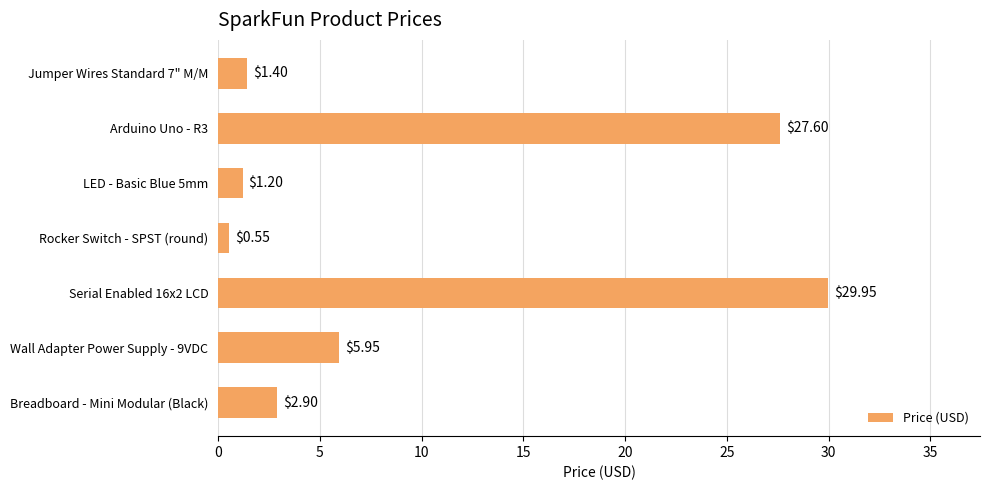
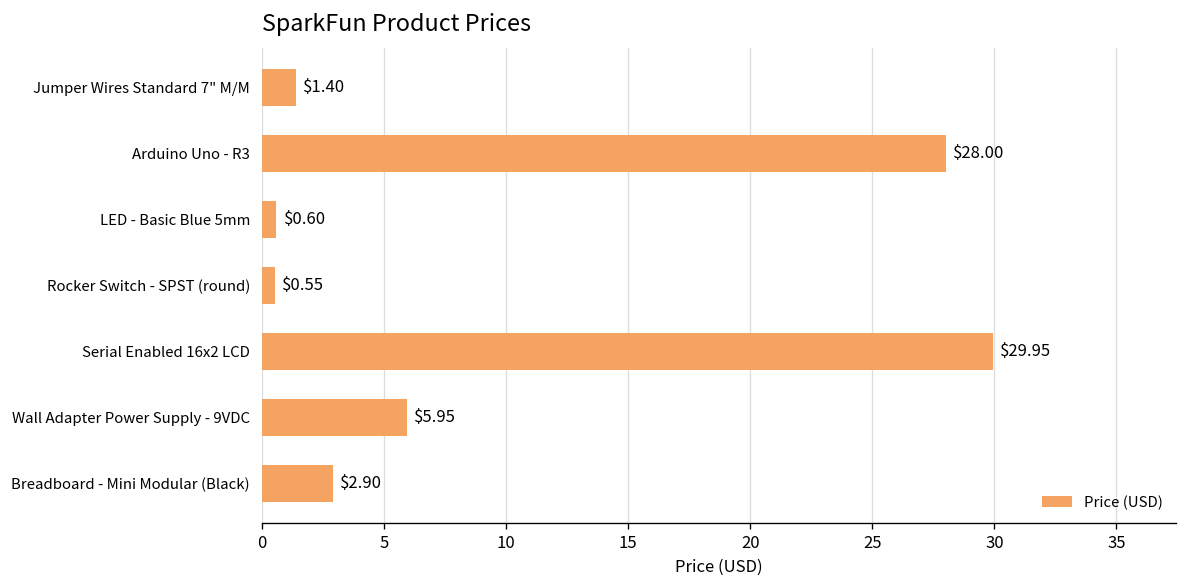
  {
    "Jumper Wires Standard 7\" M/M": "$1.40",
-   "Arduino Uno - R3": "$27.60",
-   "LED - Basic Blue 5mm": "$1.20",
+   "Arduino Uno - R3": "$28.00",
+   "LED - Basic Blue 5mm": "$0.60",
    "Rocker Switch - SPST (round)": "$0.55",
    "Serial Enabled 16x2 LCD": "$29.95",
    "Wall Adapter Power Supply - 9VDC": "$5.95",
    "Breadboard - Mini Modular (Black)": "$2.90"
  }
